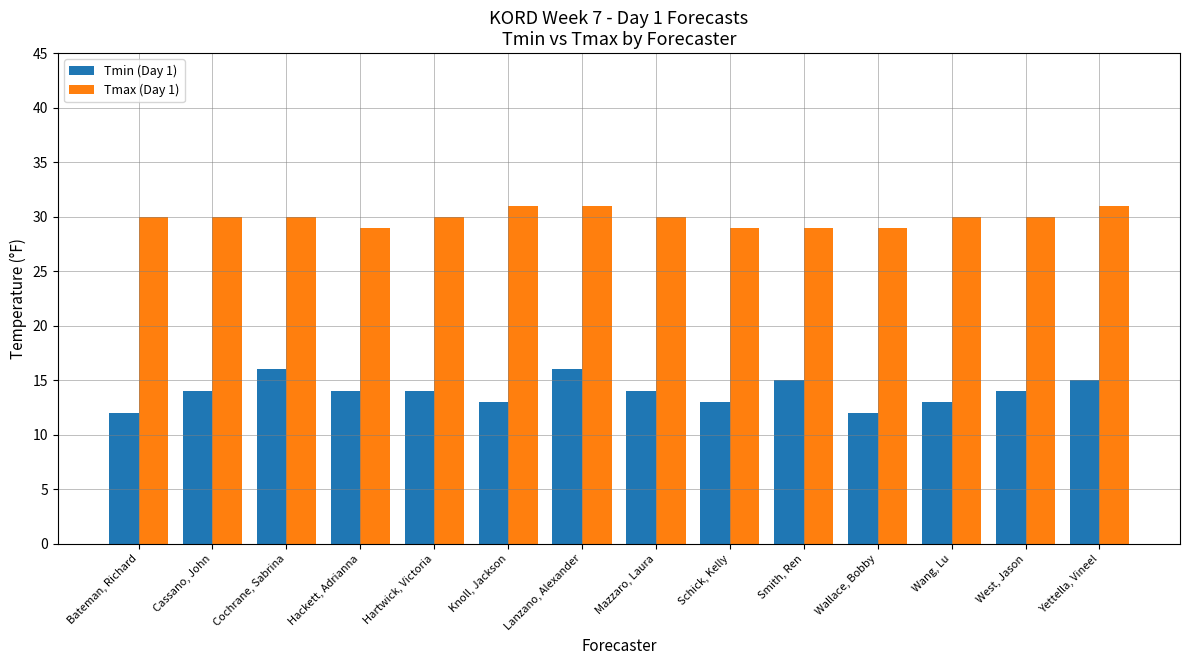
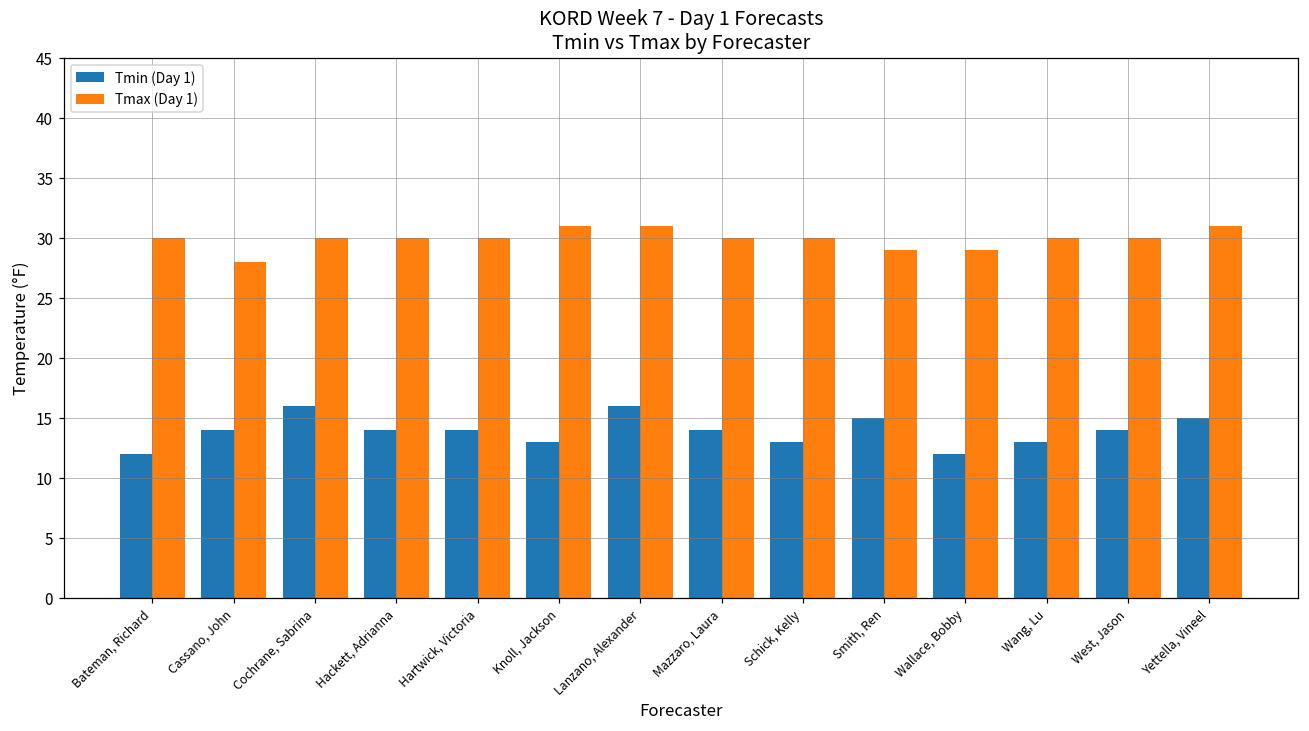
  {
    "Tmin (Day 1)": {
      "Bateman, Richard": 12,
      "Cassano, John": 14,
      "Cochrane, Sabrina": 16,
      "Hackett, Adrianna": 14,
      "Hartwick, Victoria": 14,
      "Knoll, Jackson": 13,
      "Lanzano, Alexander": 16,
      "Mazzaro, Laura": 14,
      "Schick, Kelly": 13,
      "Smith, Ren": 15,
      "Wallace, Bobby": 12,
      "Wang, Lu": 13,
      "West, Jason": 14,
      "Yettella, Vineel": 15
    },
    "Tmax (Day 1)": {
      "Bateman, Richard": 30,
-     "Cassano, John": 30,
+     "Cassano, John": 28,
      "Cochrane, Sabrina": 30,
-     "Hackett, Adrianna": 29,
+     "Hackett, Adrianna": 30,
      "Hartwick, Victoria": 30,
      "Knoll, Jackson": 31,
      "Lanzano, Alexander": 31,
      "Mazzaro, Laura": 30,
-     "Schick, Kelly": 29,
+     "Schick, Kelly": 30,
      "Smith, Ren": 29,
      "Wallace, Bobby": 29,
      "Wang, Lu": 30,
      "West, Jason": 30,
      "Yettella, Vineel": 31
    }
  }
